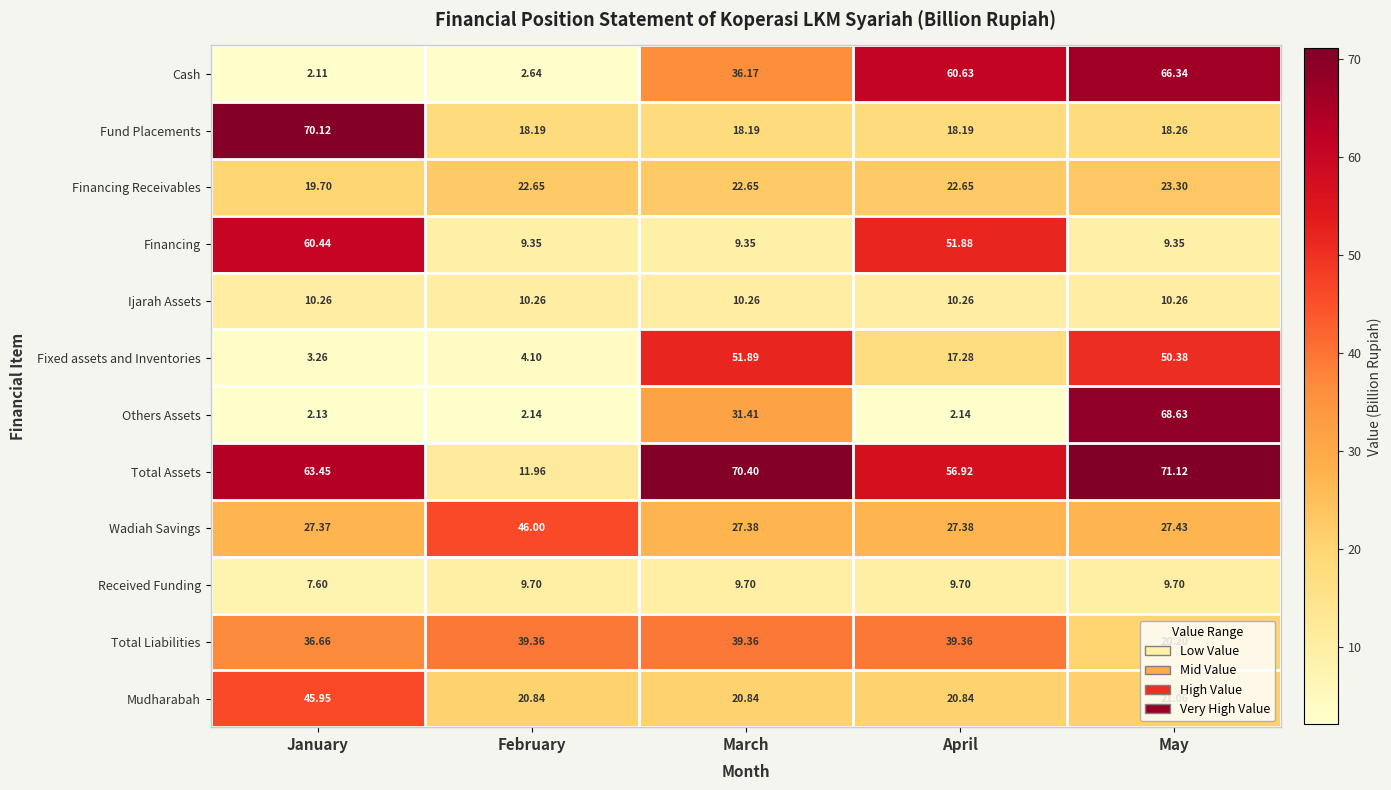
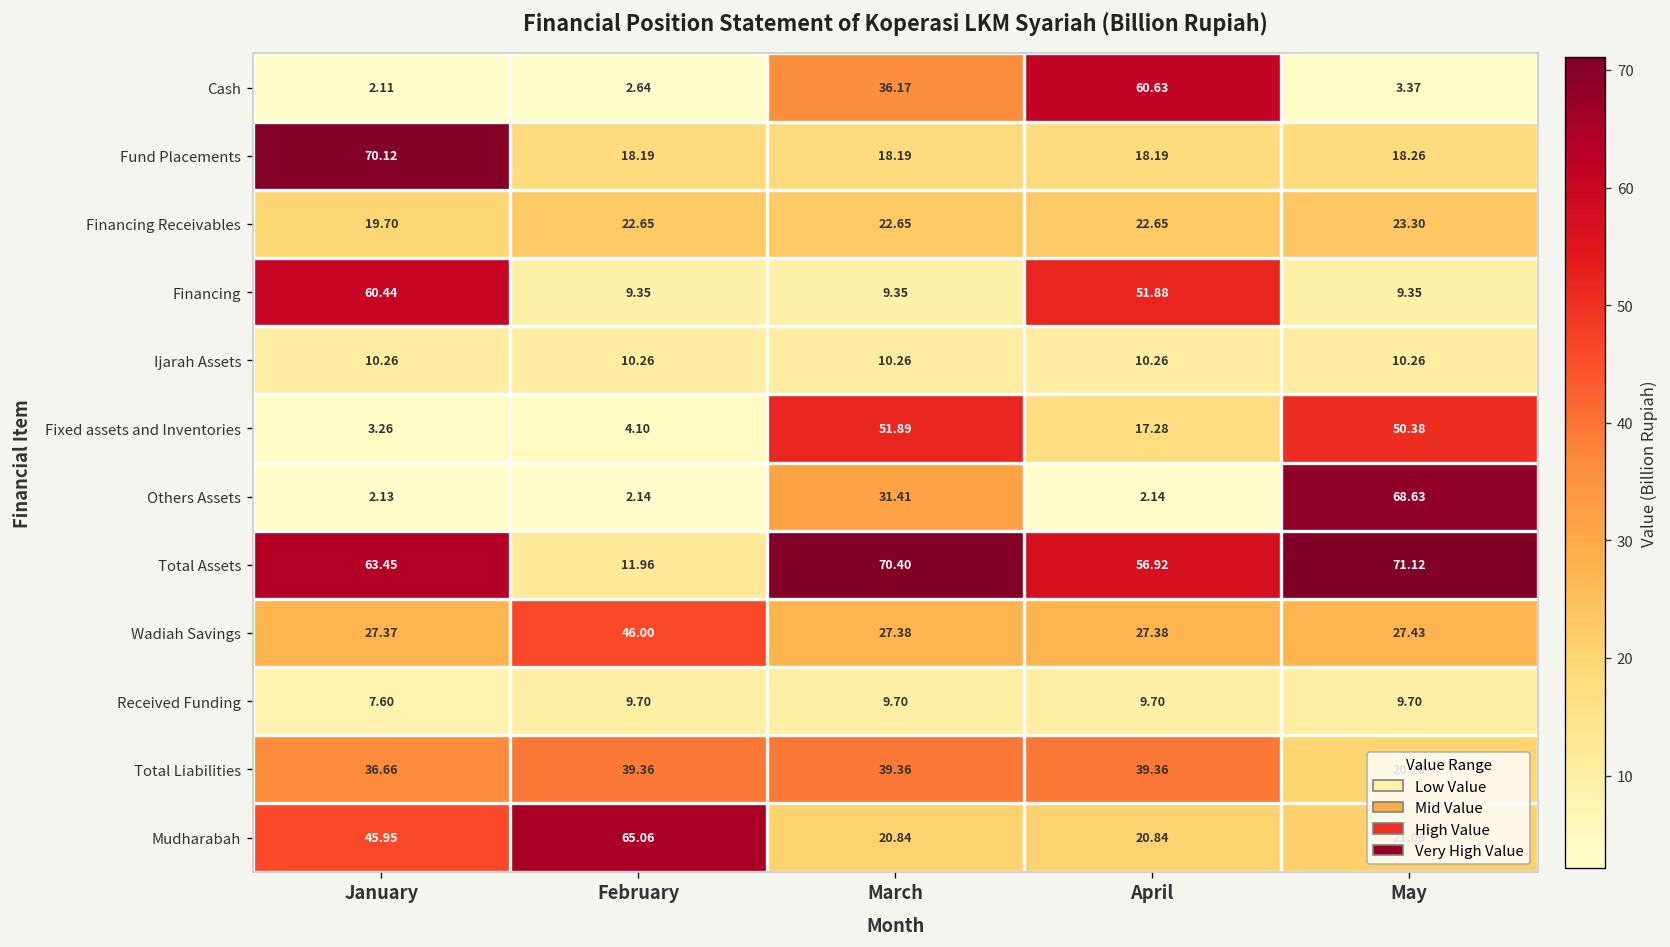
  {
    "Cash": {
      "January": 2.11,
      "February": 2.64,
      "March": 36.17,
      "April": 60.63,
-     "May": 66.34
+     "May": 3.37
    },
    "Fund Placements": {
      "January": 70.12,
      "February": 18.19,
      "March": 18.19,
      "April": 18.19,
      "May": 18.26
    },
    "Financing Receivables": {
      "January": 19.70,
      "February": 22.65,
      "March": 22.65,
      "April": 22.65,
      "May": 23.30
    },
    "Financing": {
      "January": 60.44,
      "February": 9.35,
      "March": 9.35,
      "April": 51.88,
      "May": 9.35
    },
    "Ijarah Assets": {
      "January": 10.26,
      "February": 10.26,
      "March": 10.26,
      "April": 10.26,
      "May": 10.26
    },
    "Fixed assets and Inventories": {
      "January": 3.26,
      "February": 4.10,
      "March": 51.89,
      "April": 17.28,
      "May": 50.38
    },
    "Others Assets": {
      "January": 2.13,
      "February": 2.14,
      "March": 31.41,
      "April": 2.14,
      "May": 68.63
    },
    "Total Assets": {
      "January": 63.45,
      "February": 11.96,
      "March": 70.40,
      "April": 56.92,
      "May": 71.12
    },
    "Wadiah Savings": {
      "January": 27.37,
      "February": 46.00,
      "March": 27.38,
      "April": 27.38,
      "May": 27.43
    },
    "Received Funding": {
      "January": 7.60,
      "February": 9.70,
      "March": 9.70,
      "April": 9.70,
      "May": 9.70
    },
    "Total Liabilities": {
      "January": 36.66,
      "February": 39.36,
      "March": 39.36,
      "April": 39.36
    },
    "Mudharabah": {
      "January": 45.95,
-     "February": 20.84,
+     "February": 65.06,
      "March": 20.84,
      "April": 20.84
    }
  }
